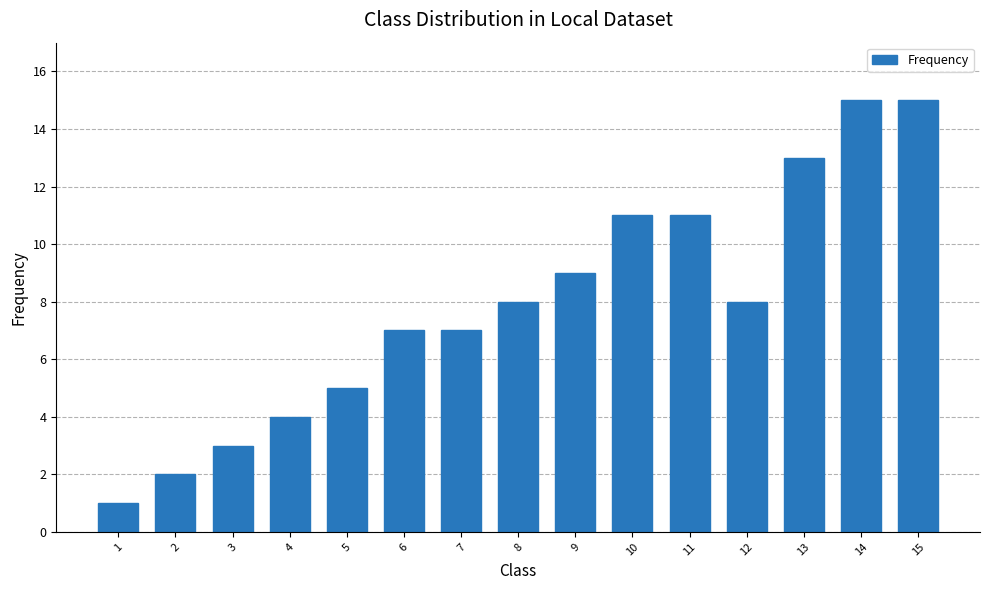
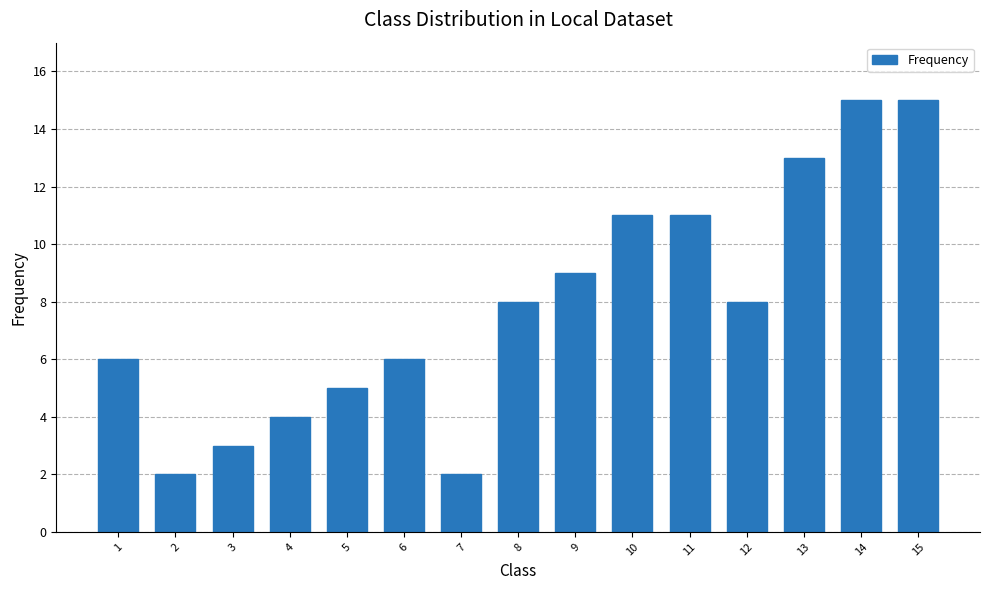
  {
-   "1": 1,
+   "1": 6,
    "2": 2,
    "3": 3,
    "4": 4,
    "5": 5,
-   "6": 7,
-   "7": 7,
+   "6": 6,
+   "7": 2,
    "8": 8,
    "9": 9,
    "10": 11,
    "11": 11,
    "12": 8,
    "13": 13,
    "14": 15,
    "15": 15
  }
